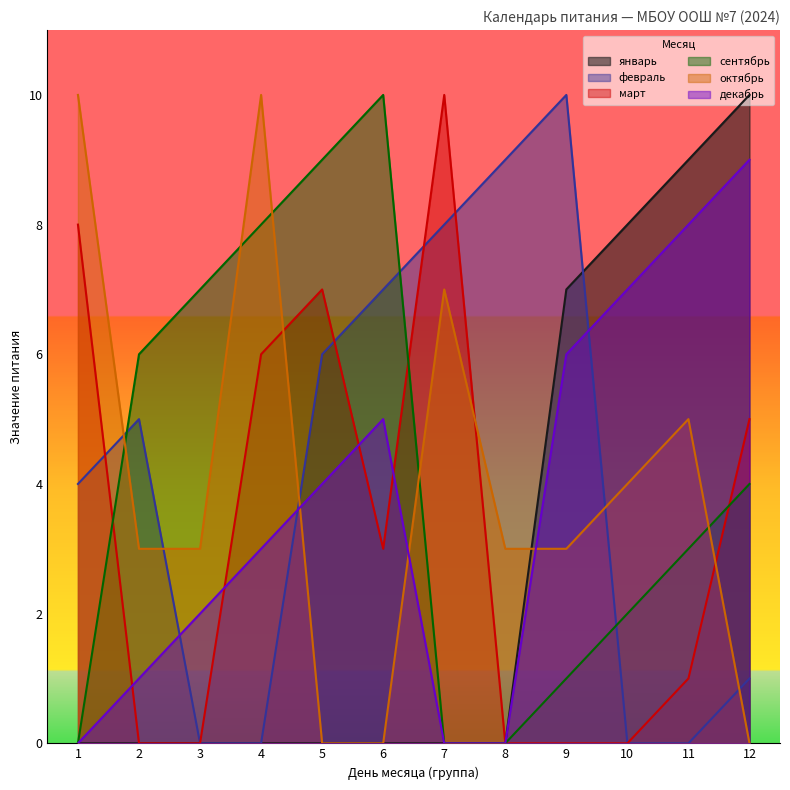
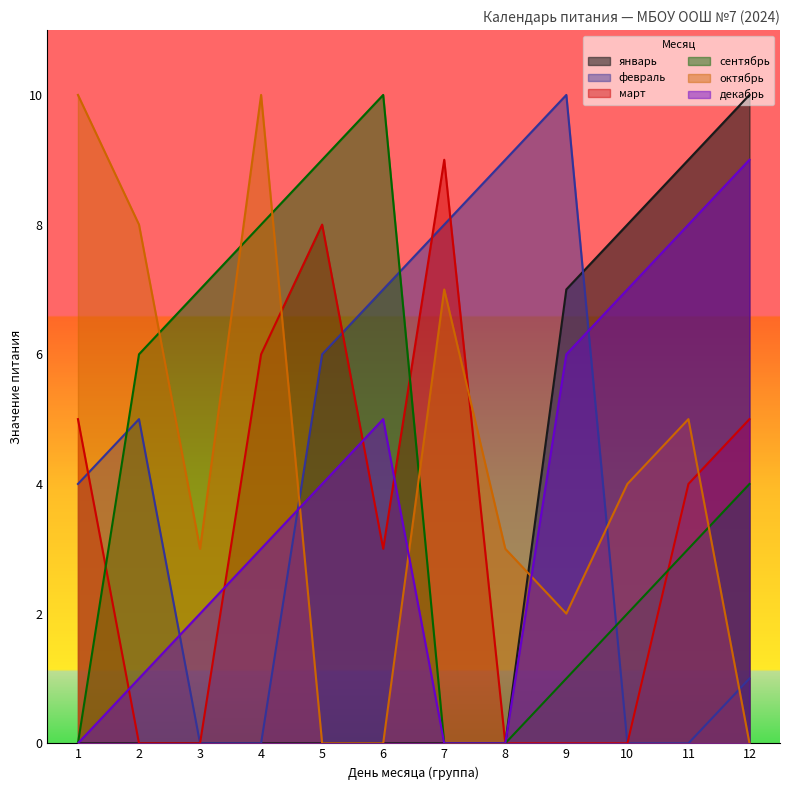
  {
    "март": {
-     "1": 8,
+     "1": 5,
      "4": 6,
-     "5": 7,
+     "5": 8,
      "6": 3,
-     "7": 10,
+     "7": 9,
      "9": 0,
-     "11": 1,
+     "11": 4,
      "12": 5
    },
    "октябрь": {
      "1": 10,
-     "2": 3,
+     "2": 8,
      "3": 3,
      "4": 10,
      "7": 7,
      "8": 3,
-     "9": 3,
+     "9": 2,
      "10": 4,
      "11": 5,
      "12": 0
    }
  }
